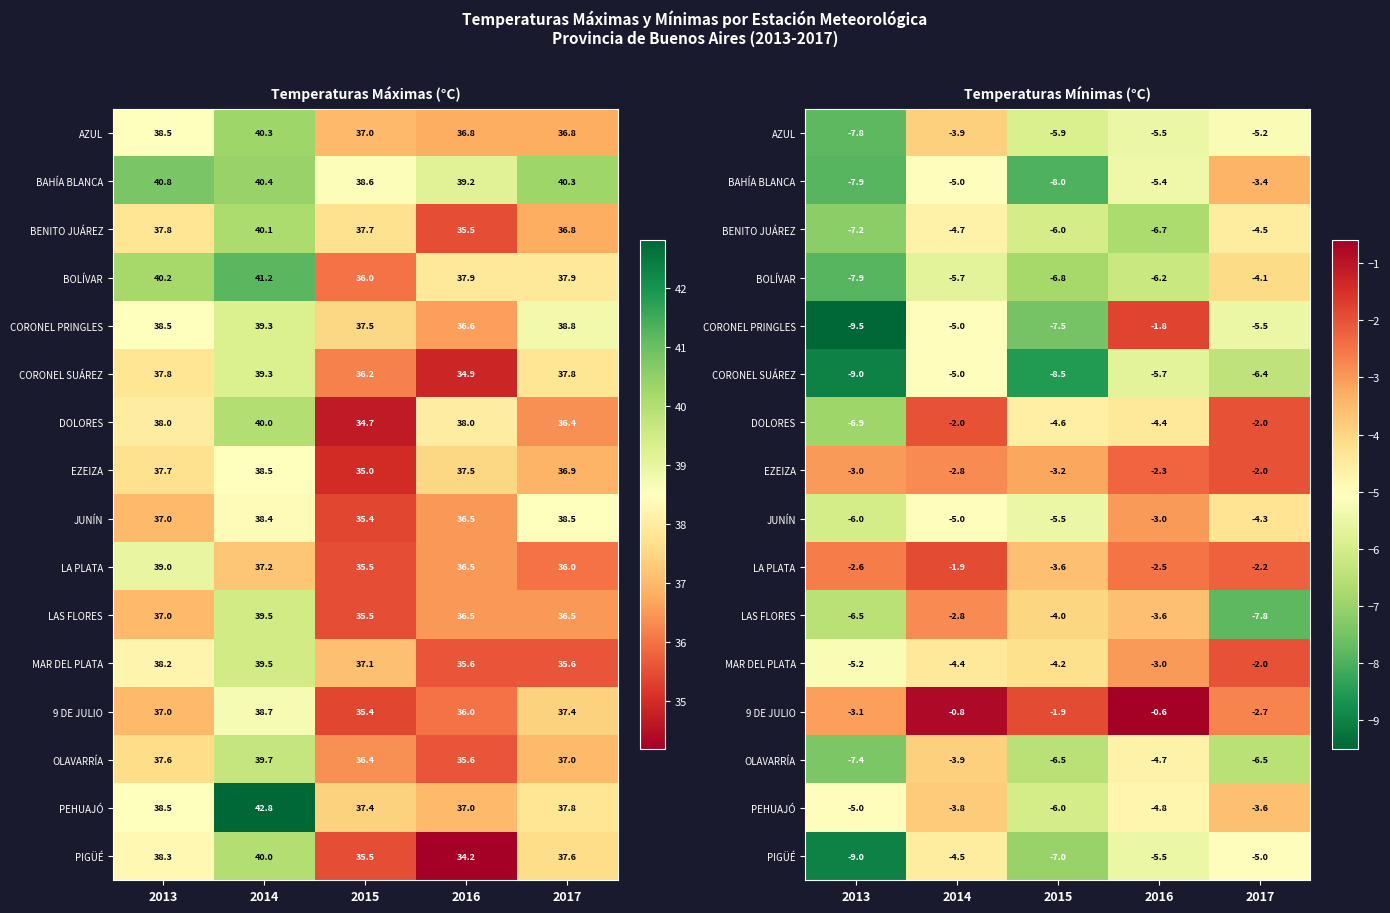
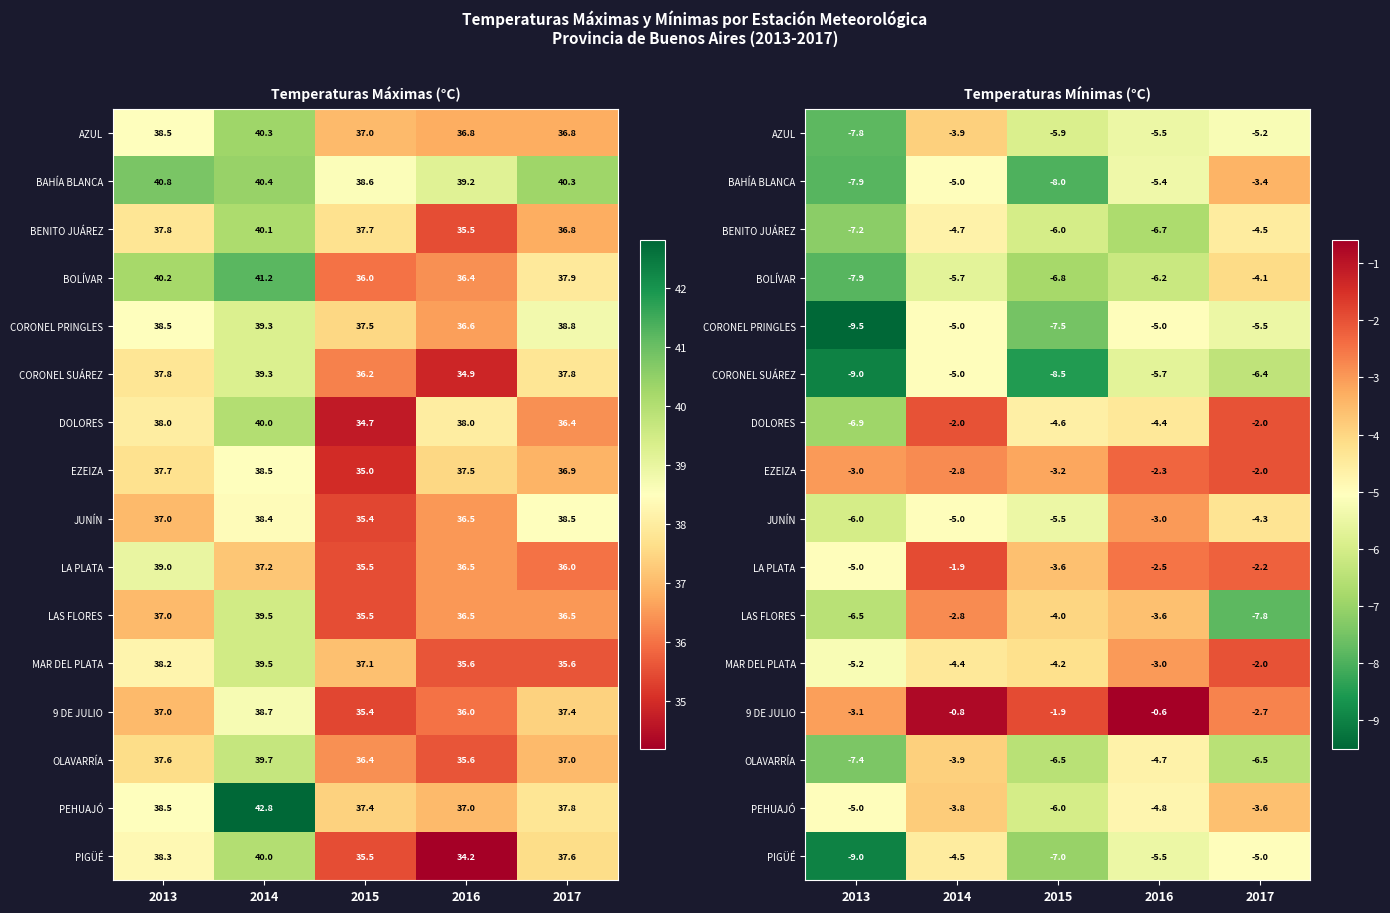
  {
    "Temperaturas Máximas (°C)": {
      "AZUL": {
        "2013": 38.5,
        "2014": 40.3,
        "2015": 37.0,
        "2016": 36.8,
        "2017": 36.8
      },
      "BAHÍA BLANCA": {
        "2013": 40.8,
        "2014": 40.4,
        "2015": 38.6,
        "2016": 39.2,
        "2017": 40.3
      },
      "BENITO JUÁREZ": {
        "2013": 37.8,
        "2014": 40.1,
        "2015": 37.7,
        "2016": 35.5,
        "2017": 36.8
      },
      "BOLÍVAR": {
        "2013": 40.2,
        "2014": 41.2,
        "2015": 36.0,
-       "2016": 37.9,
+       "2016": 36.4,
        "2017": 37.9
      },
      "CORONEL PRINGLES": {
        "2013": 38.5,
        "2014": 39.3,
        "2015": 37.5,
        "2016": 36.6,
        "2017": 38.8
      },
      "CORONEL SUÁREZ": {
        "2013": 37.8,
        "2014": 39.3,
        "2015": 36.2,
        "2016": 34.9,
        "2017": 37.8
      },
      "DOLORES": {
        "2013": 38.0,
        "2014": 40.0,
        "2015": 34.7,
        "2016": 38.0,
        "2017": 36.4
      },
      "EZEIZA": {
        "2013": 37.7,
        "2014": 38.5,
        "2015": 35.0,
        "2016": 37.5,
        "2017": 36.9
      },
      "JUNÍN": {
        "2013": 37.0,
        "2014": 38.4,
        "2015": 35.4,
        "2016": 36.5,
        "2017": 38.5
      },
      "LA PLATA": {
        "2013": 39.0,
        "2014": 37.2,
        "2015": 35.5,
        "2016": 36.5,
        "2017": 36.0
      },
      "LAS FLORES": {
        "2013": 37.0,
        "2014": 39.5,
        "2015": 35.5,
        "2016": 36.5,
        "2017": 36.5
      },
      "MAR DEL PLATA": {
        "2013": 38.2,
        "2014": 39.5,
        "2015": 37.1,
        "2016": 35.6,
        "2017": 35.6
      },
      "9 DE JULIO": {
        "2013": 37.0,
        "2014": 38.7,
        "2015": 35.4,
        "2016": 36.0,
        "2017": 37.4
      },
      "OLAVARRÍA": {
        "2013": 37.6,
        "2014": 39.7,
        "2015": 36.4,
        "2016": 35.6,
        "2017": 37.0
      },
      "PEHUAJÓ": {
        "2013": 38.5,
        "2014": 42.8,
        "2015": 37.4,
        "2016": 37.0,
        "2017": 37.8
      },
      "PIGÜÉ": {
        "2013": 38.3,
        "2014": 40.0,
        "2015": 35.5,
        "2016": 34.2,
        "2017": 37.6
      }
    },
    "Temperaturas Mínimas (°C)": {
      "AZUL": {
        "2013": -7.8,
        "2014": -3.9,
        "2015": -5.9,
        "2016": -5.5,
        "2017": -5.2
      },
      "BAHÍA BLANCA": {
        "2013": -7.9,
        "2014": -5.0,
        "2015": -8.0,
        "2016": -5.4,
        "2017": -3.4
      },
      "BENITO JUÁREZ": {
        "2013": -7.2,
        "2014": -4.7,
        "2015": -6.0,
        "2016": -6.7,
        "2017": -4.5
      },
      "BOLÍVAR": {
        "2013": -7.9,
        "2014": -5.7,
        "2015": -6.8,
        "2016": -6.2,
        "2017": -4.1
      },
      "CORONEL PRINGLES": {
        "2013": -9.5,
        "2014": -5.0,
        "2015": -7.5,
-       "2016": -1.8,
+       "2016": -5.0,
        "2017": -5.5
      },
      "CORONEL SUÁREZ": {
        "2013": -9.0,
        "2014": -5.0,
        "2015": -8.5,
        "2016": -5.7,
        "2017": -6.4
      },
      "DOLORES": {
        "2013": -6.9,
        "2014": -2.0,
        "2015": -4.6,
        "2016": -4.4,
        "2017": -2.0
      },
      "EZEIZA": {
        "2013": -3.0,
        "2014": -2.8,
        "2015": -3.2,
        "2016": -2.3,
        "2017": -2.0
      },
      "JUNÍN": {
        "2013": -6.0,
        "2014": -5.0,
        "2015": -5.5,
        "2016": -3.0,
        "2017": -4.3
      },
      "LA PLATA": {
-       "2013": -2.6,
+       "2013": -5.0,
        "2014": -1.9,
        "2015": -3.6,
        "2016": -2.5,
        "2017": -2.2
      },
      "LAS FLORES": {
        "2013": -6.5,
        "2014": -2.8,
        "2015": -4.0,
        "2016": -3.6,
        "2017": -7.8
      },
      "MAR DEL PLATA": {
        "2013": -5.2,
        "2014": -4.4,
        "2015": -4.2,
        "2016": -3.0,
        "2017": -2.0
      },
      "9 DE JULIO": {
        "2013": -3.1,
        "2014": -0.8,
        "2015": -1.9,
        "2016": -0.6,
        "2017": -2.7
      },
      "OLAVARRÍA": {
        "2013": -7.4,
        "2014": -3.9,
        "2015": -6.5,
        "2016": -4.7,
        "2017": -6.5
      },
      "PEHUAJÓ": {
        "2013": -5.0,
        "2014": -3.8,
        "2015": -6.0,
        "2016": -4.8,
        "2017": -3.6
      },
      "PIGÜÉ": {
        "2013": -9.0,
        "2014": -4.5,
        "2015": -7.0,
        "2016": -5.5,
        "2017": -5.0
      }
    }
  }
